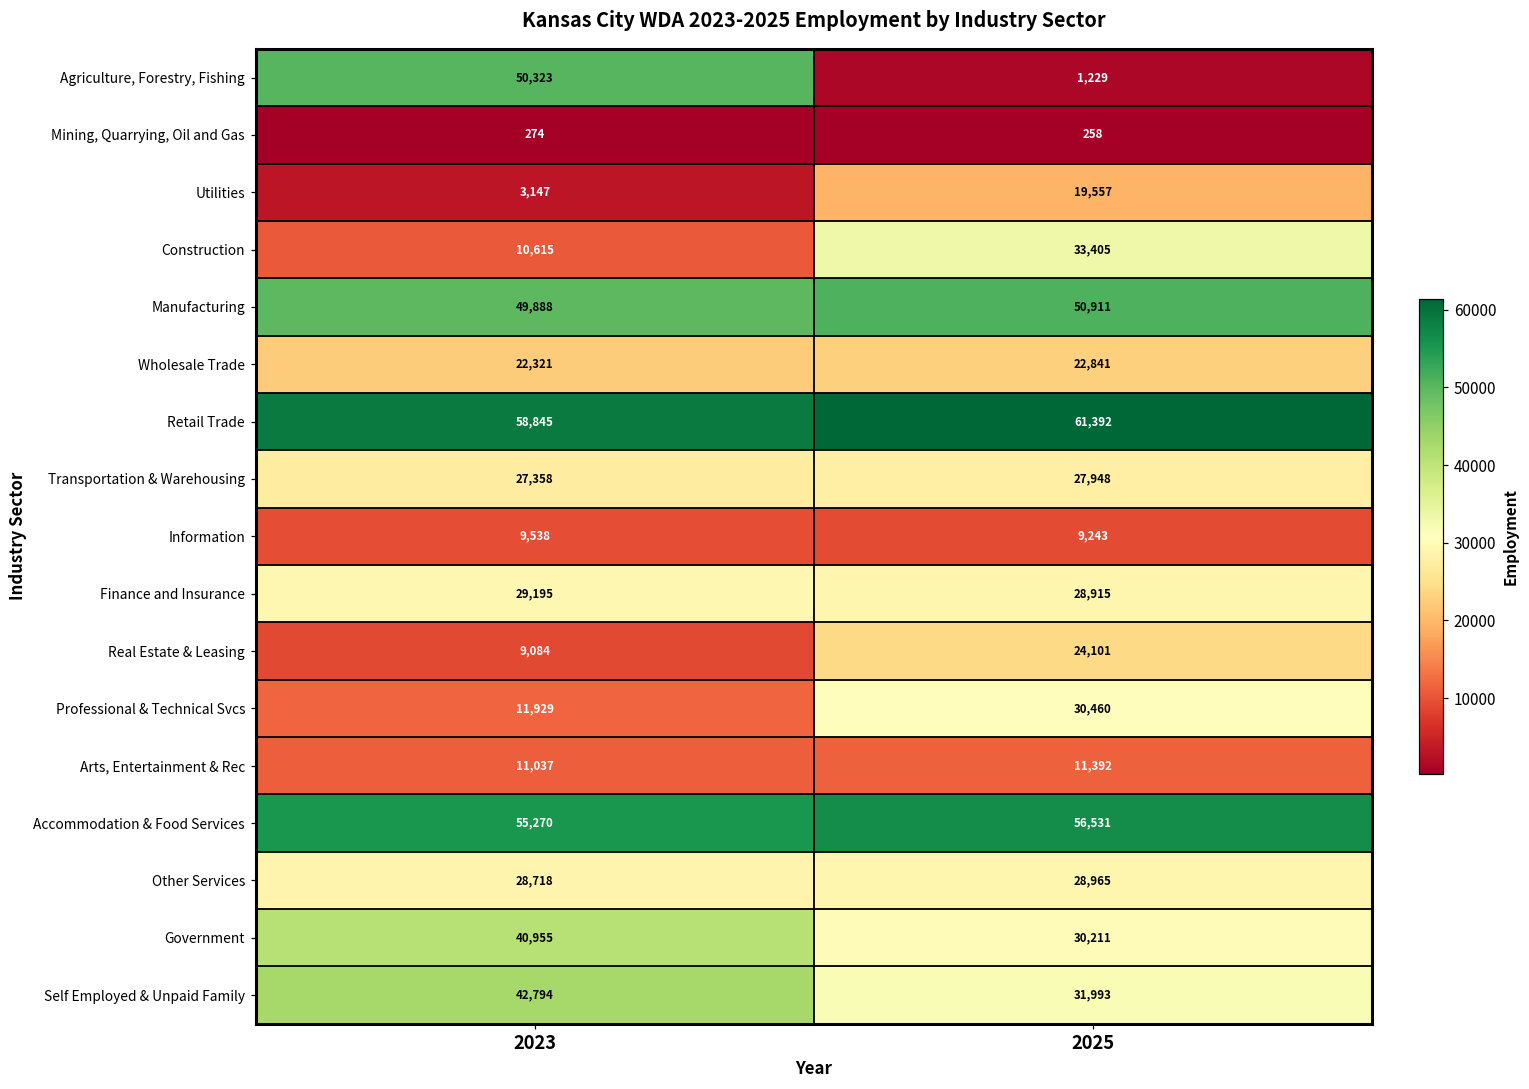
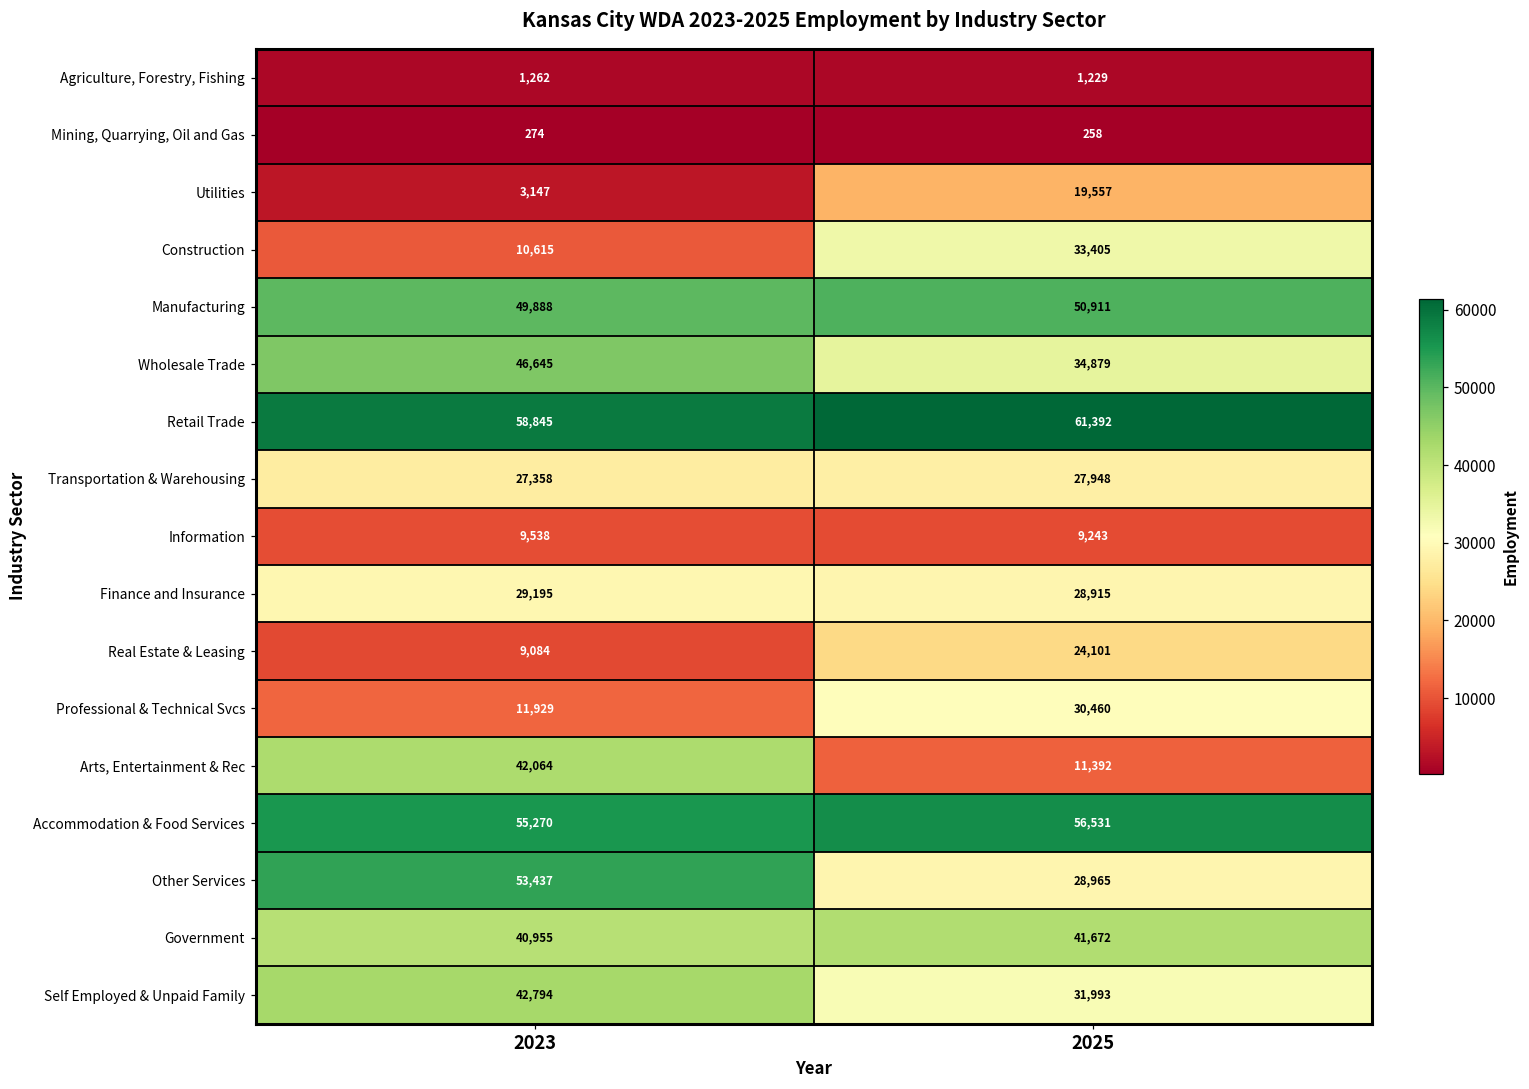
  {
    "Agriculture, Forestry, Fishing": {
-     "2023": "50,323",
+     "2023": "1,262",
      "2025": "1,229"
    },
    "Mining, Quarrying, Oil and Gas": {
      "2023": "274",
      "2025": "258"
    },
    "Utilities": {
      "2023": "3,147",
      "2025": "19,557"
    },
    "Construction": {
      "2023": "10,615",
      "2025": "33,405"
    },
    "Manufacturing": {
      "2023": "49,888",
      "2025": "50,911"
    },
    "Wholesale Trade": {
-     "2023": "22,321",
-     "2025": "22,841"
+     "2023": "46,645",
+     "2025": "34,879"
    },
    "Retail Trade": {
      "2023": "58,845",
      "2025": "61,392"
    },
    "Transportation & Warehousing": {
      "2023": "27,358",
      "2025": "27,948"
    },
    "Information": {
      "2023": "9,538",
      "2025": "9,243"
    },
    "Finance and Insurance": {
      "2023": "29,195",
      "2025": "28,915"
    },
    "Real Estate & Leasing": {
      "2023": "9,084",
      "2025": "24,101"
    },
    "Professional & Technical Svcs": {
      "2023": "11,929",
      "2025": "30,460"
    },
    "Arts, Entertainment & Rec": {
-     "2023": "11,037",
+     "2023": "42,064",
      "2025": "11,392"
    },
    "Accommodation & Food Services": {
      "2023": "55,270",
      "2025": "56,531"
    },
    "Other Services": {
-     "2023": "28,718",
+     "2023": "53,437",
      "2025": "28,965"
    },
    "Government": {
      "2023": "40,955",
-     "2025": "30,211"
+     "2025": "41,672"
    },
    "Self Employed & Unpaid Family": {
      "2023": "42,794",
      "2025": "31,993"
    }
  }
